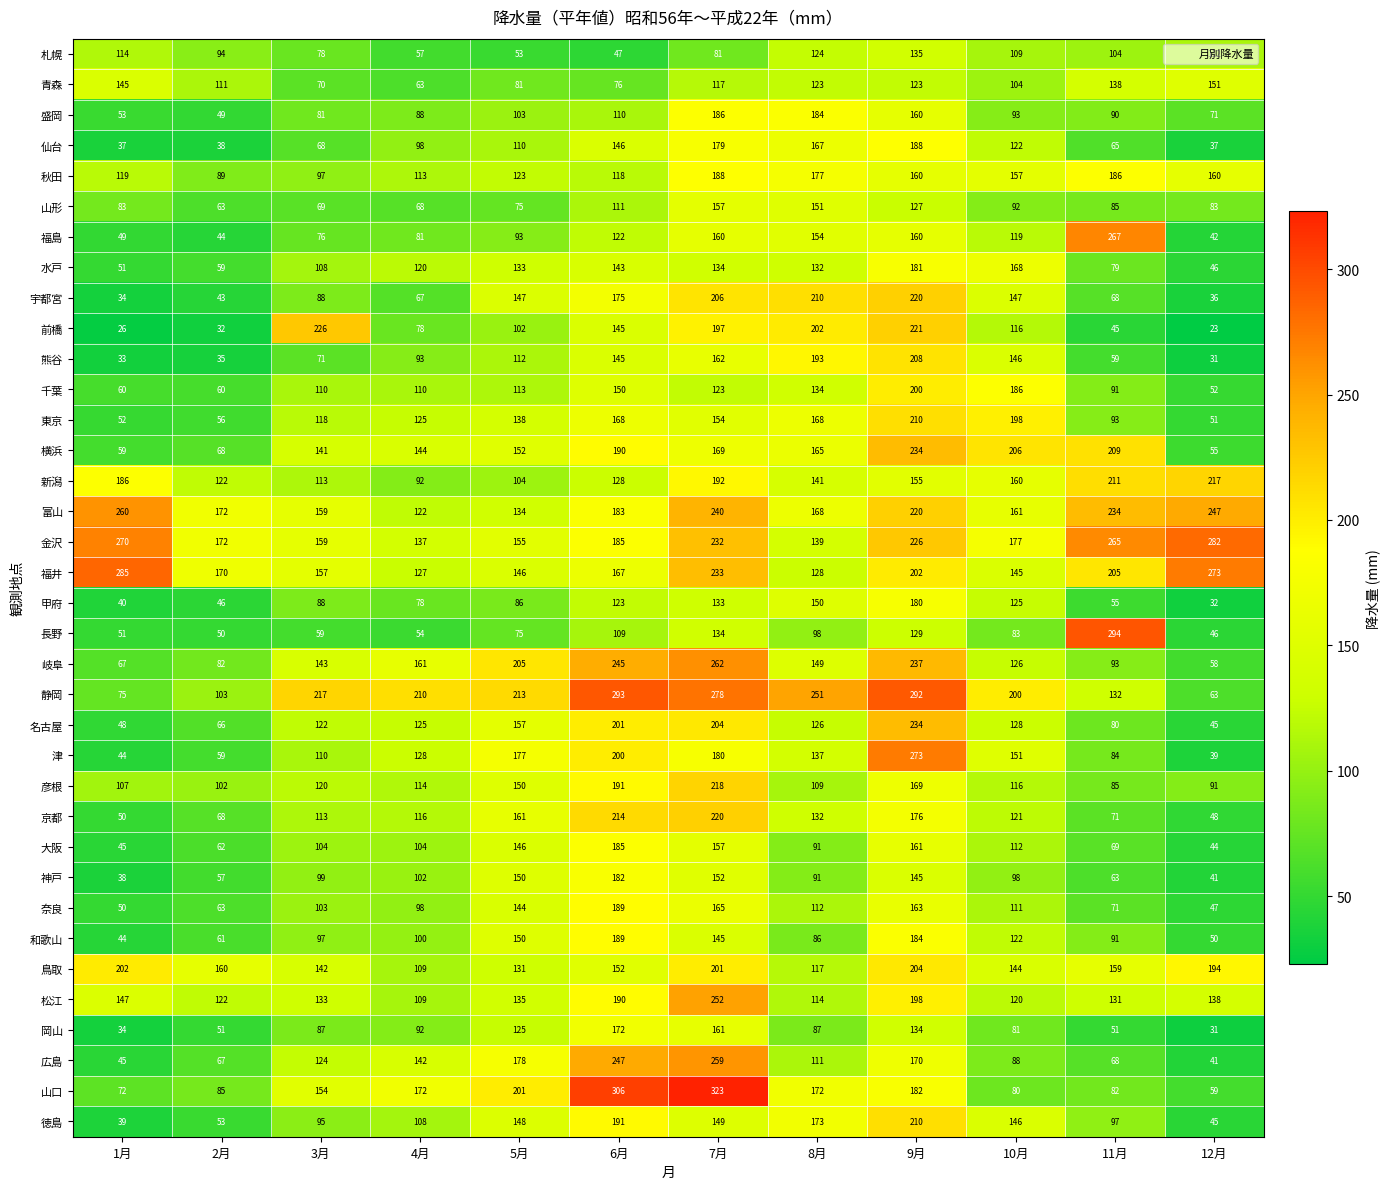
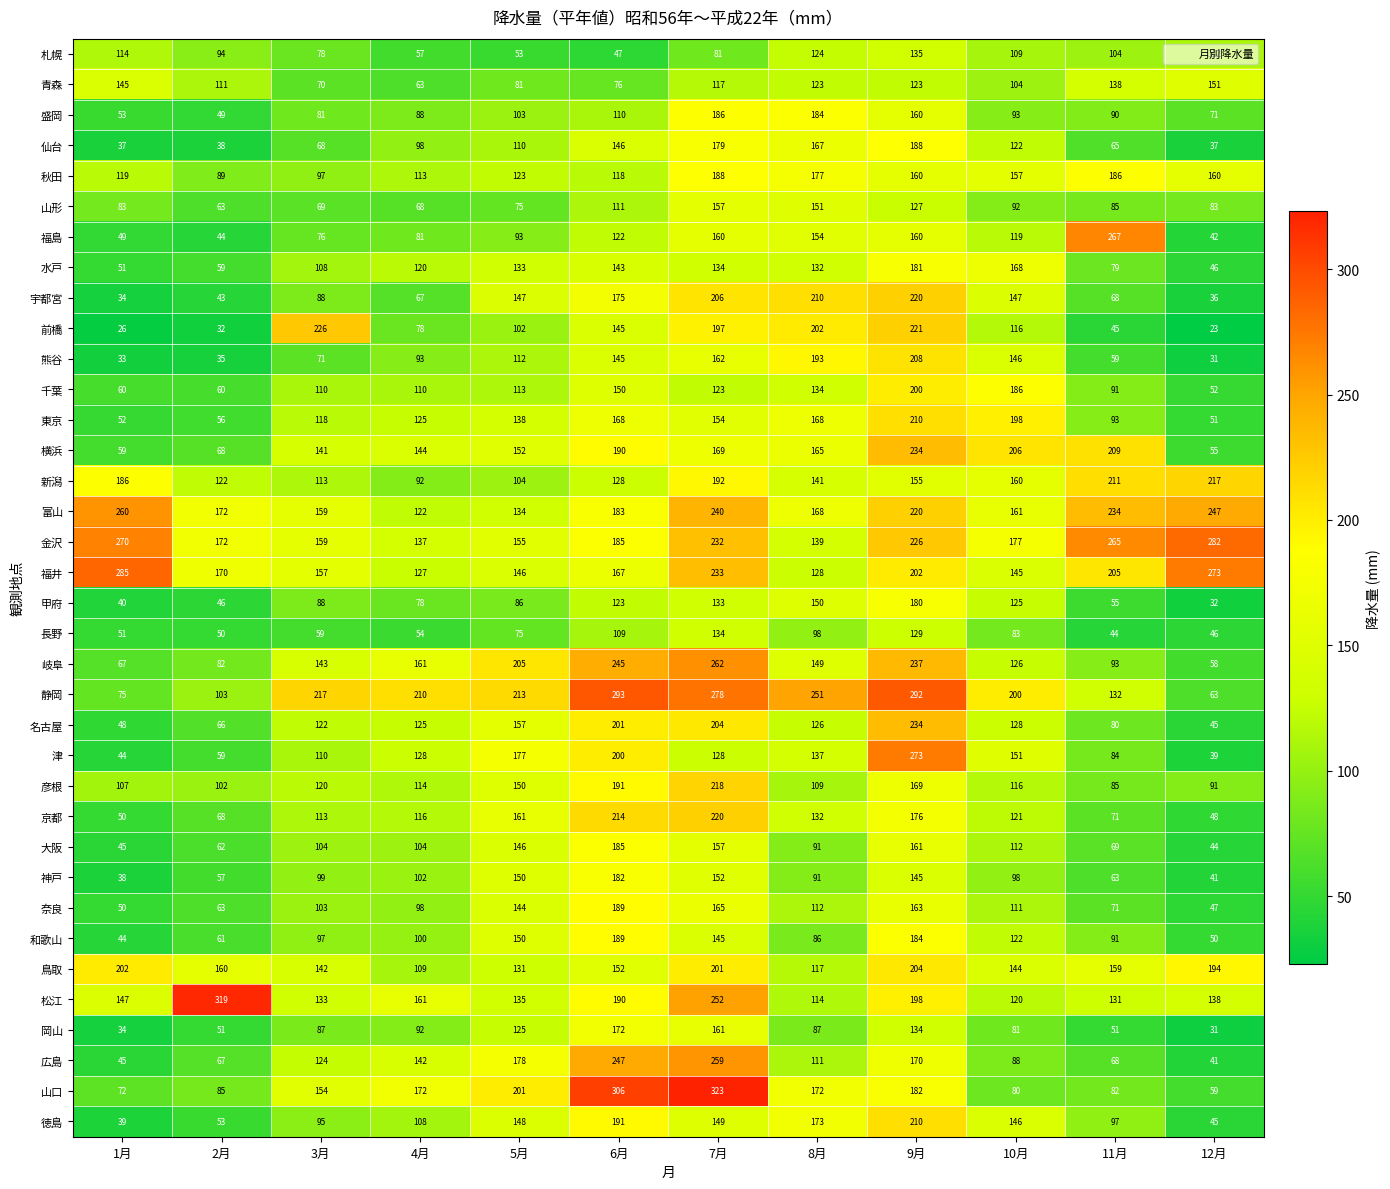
  {
    "長野": {
      "1月": 51,
      "2月": 50,
      "3月": 59,
      "4月": 54,
      "5月": 75,
      "6月": 109,
      "7月": 134,
      "8月": 98,
      "9月": 129,
      "10月": 83,
-     "11月": 294,
+     "11月": 44,
      "12月": 46
    },
    "津": {
      "1月": 44,
      "2月": 59,
      "3月": 110,
      "4月": 128,
      "5月": 177,
      "6月": 200,
-     "7月": 180,
+     "7月": 128,
      "8月": 137,
      "9月": 273,
      "10月": 151,
      "11月": 84,
      "12月": 39
    },
    "松江": {
      "1月": 147,
-     "2月": 122,
+     "2月": 319,
      "3月": 133,
-     "4月": 109,
+     "4月": 161,
      "5月": 135,
      "6月": 190,
      "7月": 252,
      "8月": 114,
      "9月": 198,
      "10月": 120,
      "11月": 131,
      "12月": 138
    }
  }
